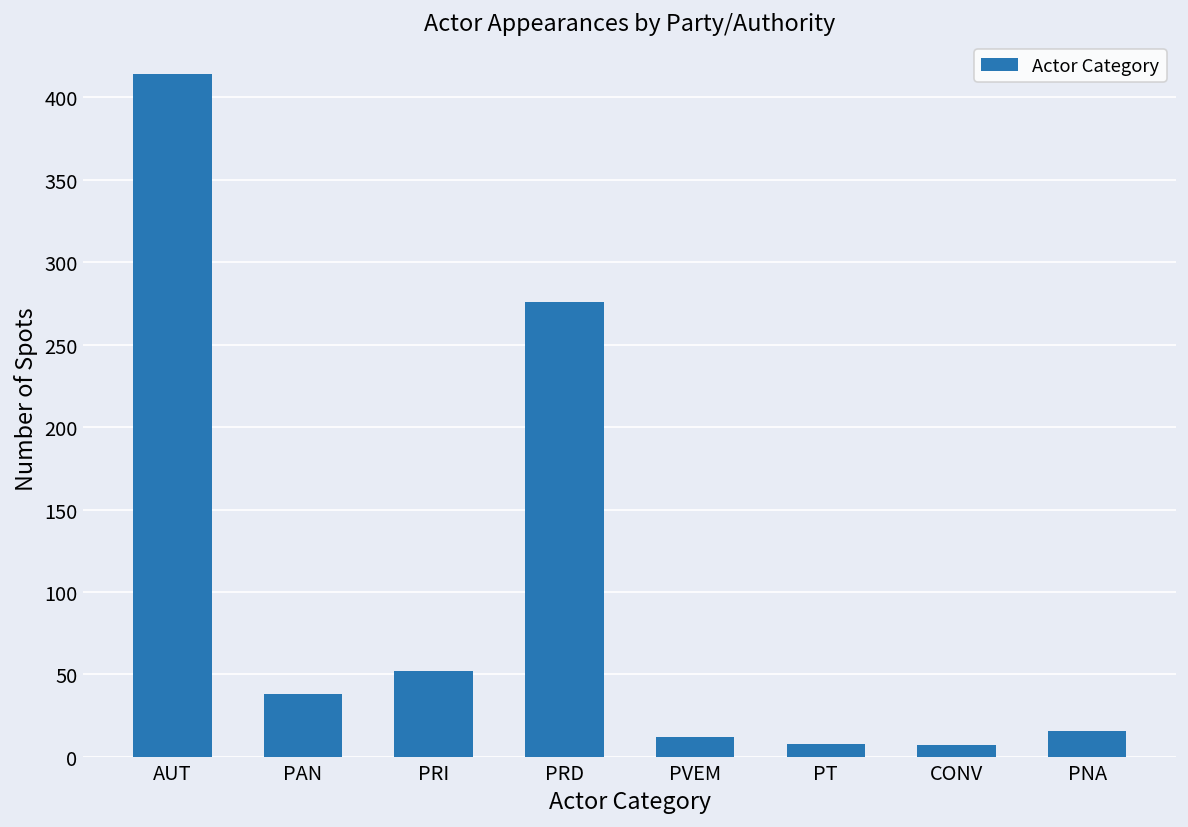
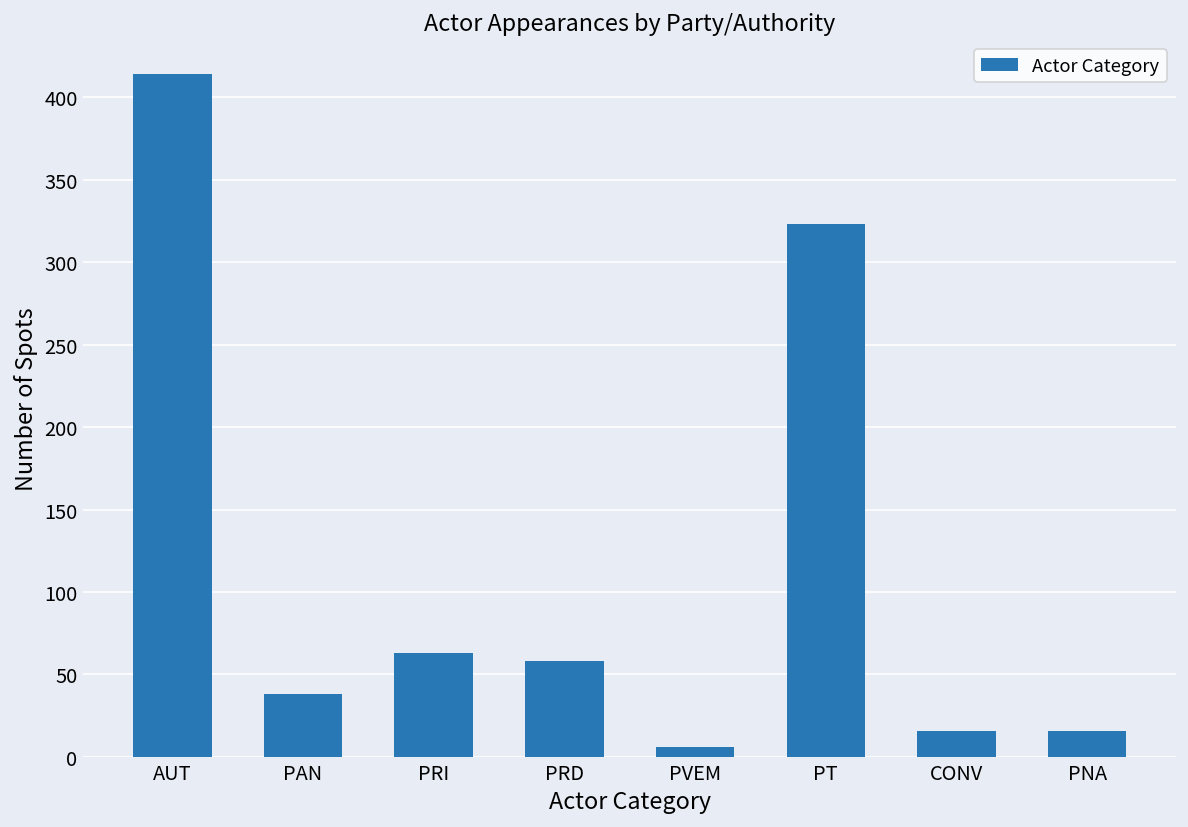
  {
    "AUT": 414,
    "PAN": 38,
-   "PRI": 52,
-   "PRD": 276,
-   "PVEM": 12,
-   "PT": 8,
-   "CONV": 7,
+   "PRI": 63,
+   "PRD": 58,
+   "PVEM": 6,
+   "PT": 323,
+   "CONV": 16,
    "PNA": 16
  }
